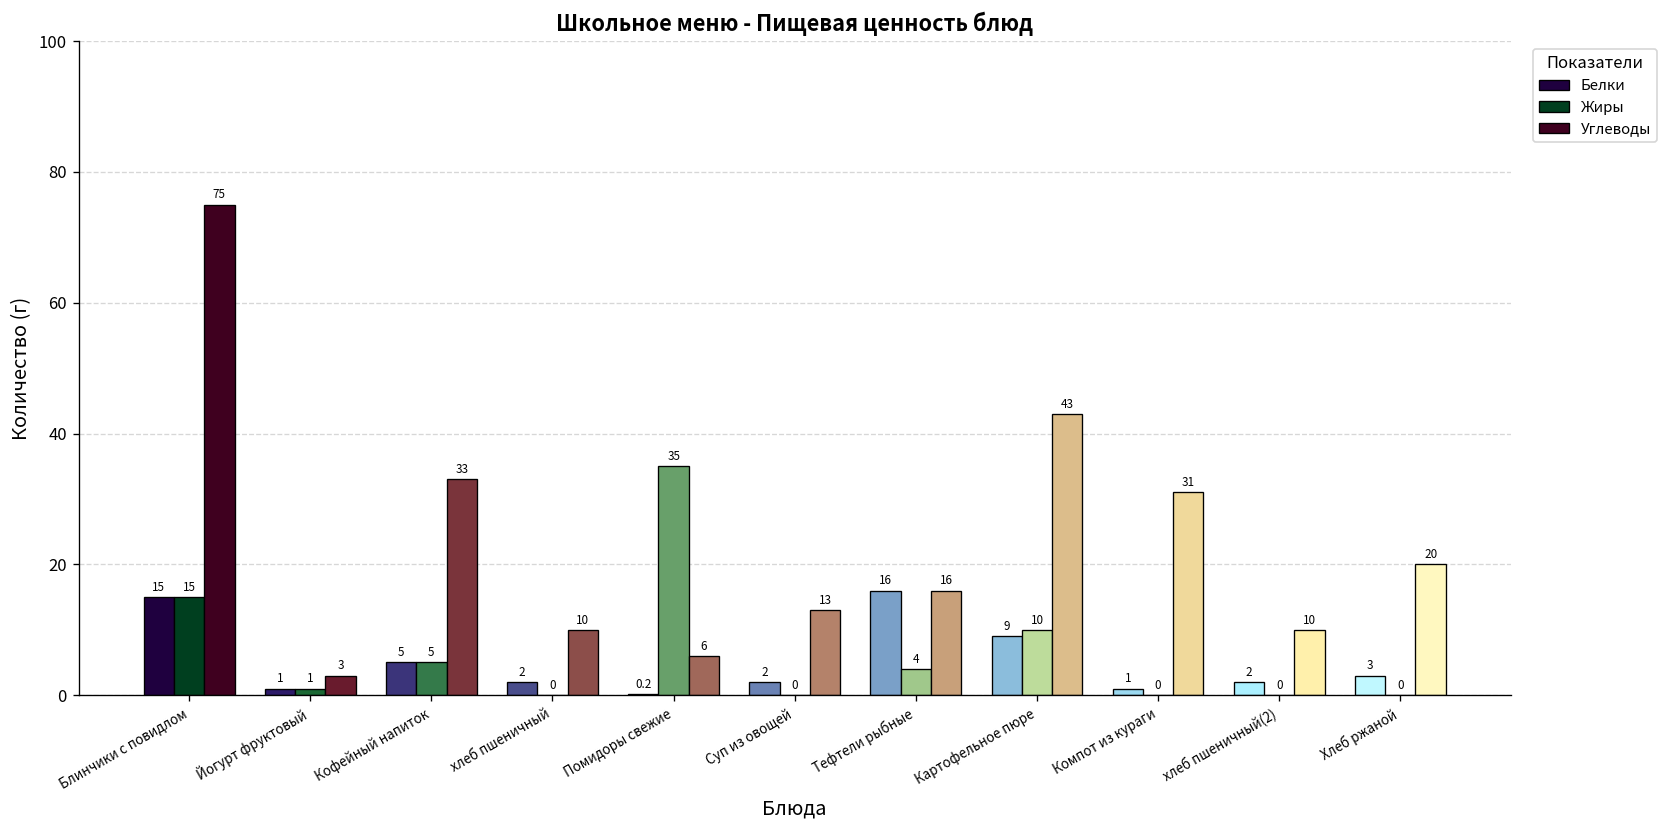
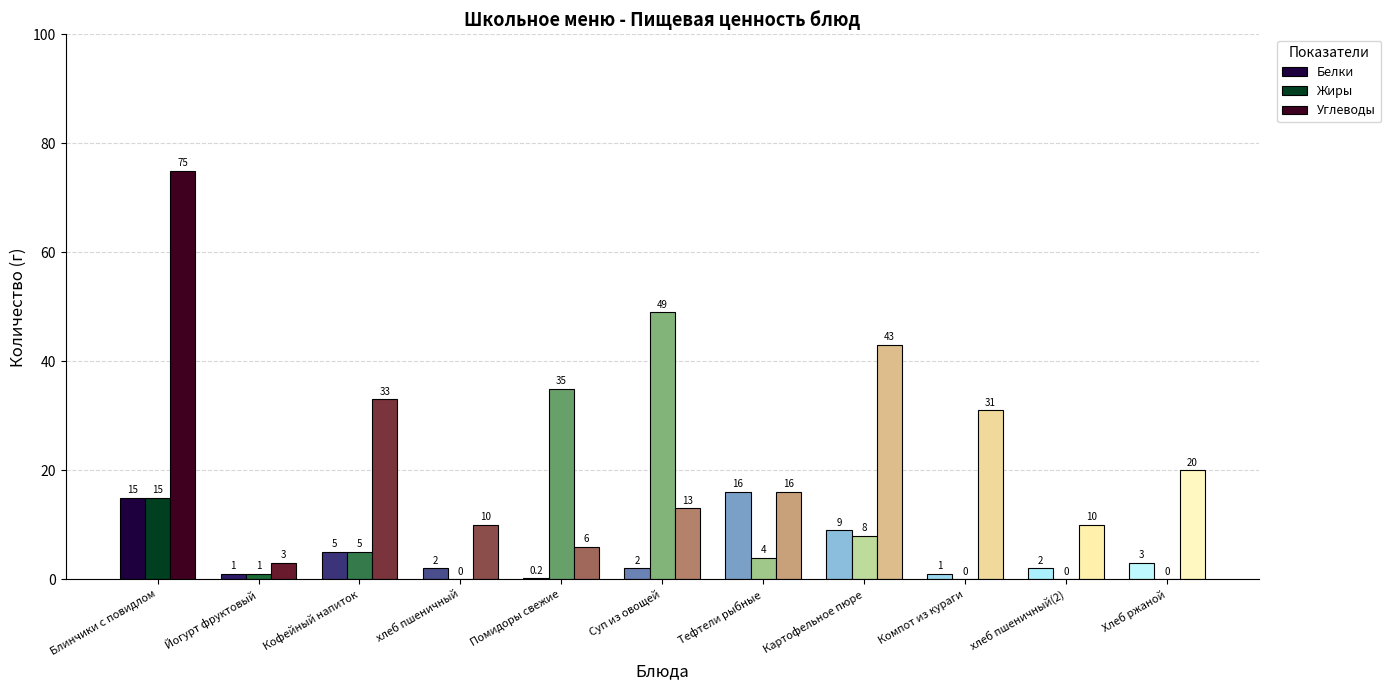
  {
    "Блинчики с повидлом": 15,
    "Йогурт фруктовый": 1,
    "Кофейный напиток": 5,
    "хлеб пшеничный": 0,
    "Помидоры свежие": 35,
-   "Суп из овощей": 0,
+   "Суп из овощей": 49,
    "Тефтели рыбные": 4,
-   "Картофельное пюре": 10,
+   "Картофельное пюре": 8,
    "Компот из кураги": 0,
    "хлеб пшеничный(2)": 0,
    "Хлеб ржаной": 0
  }
